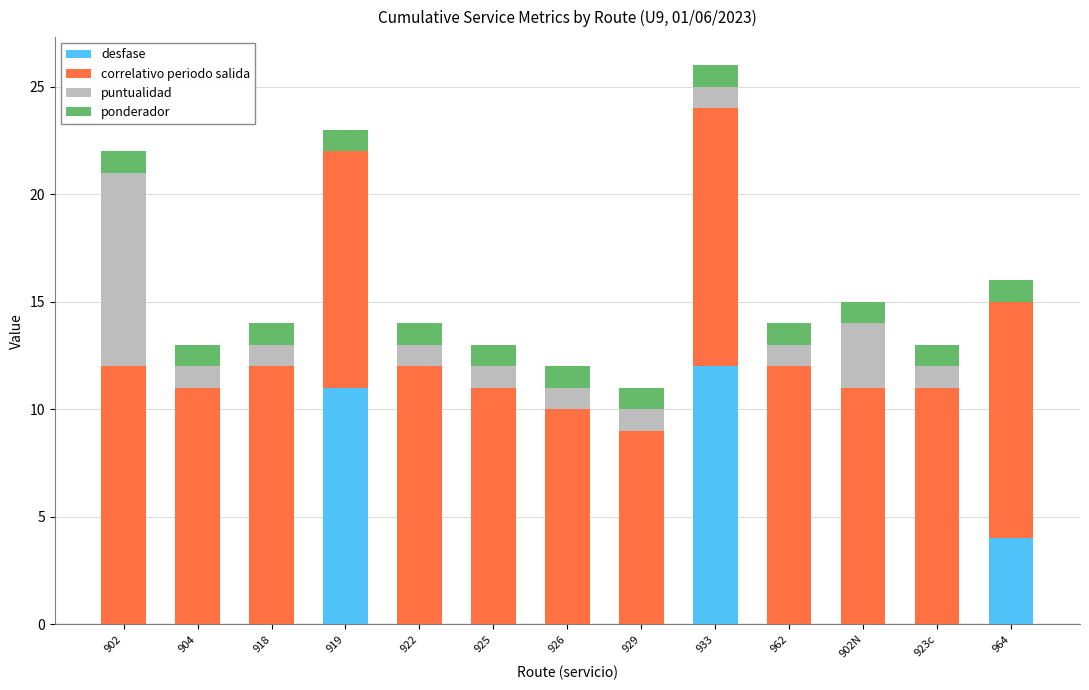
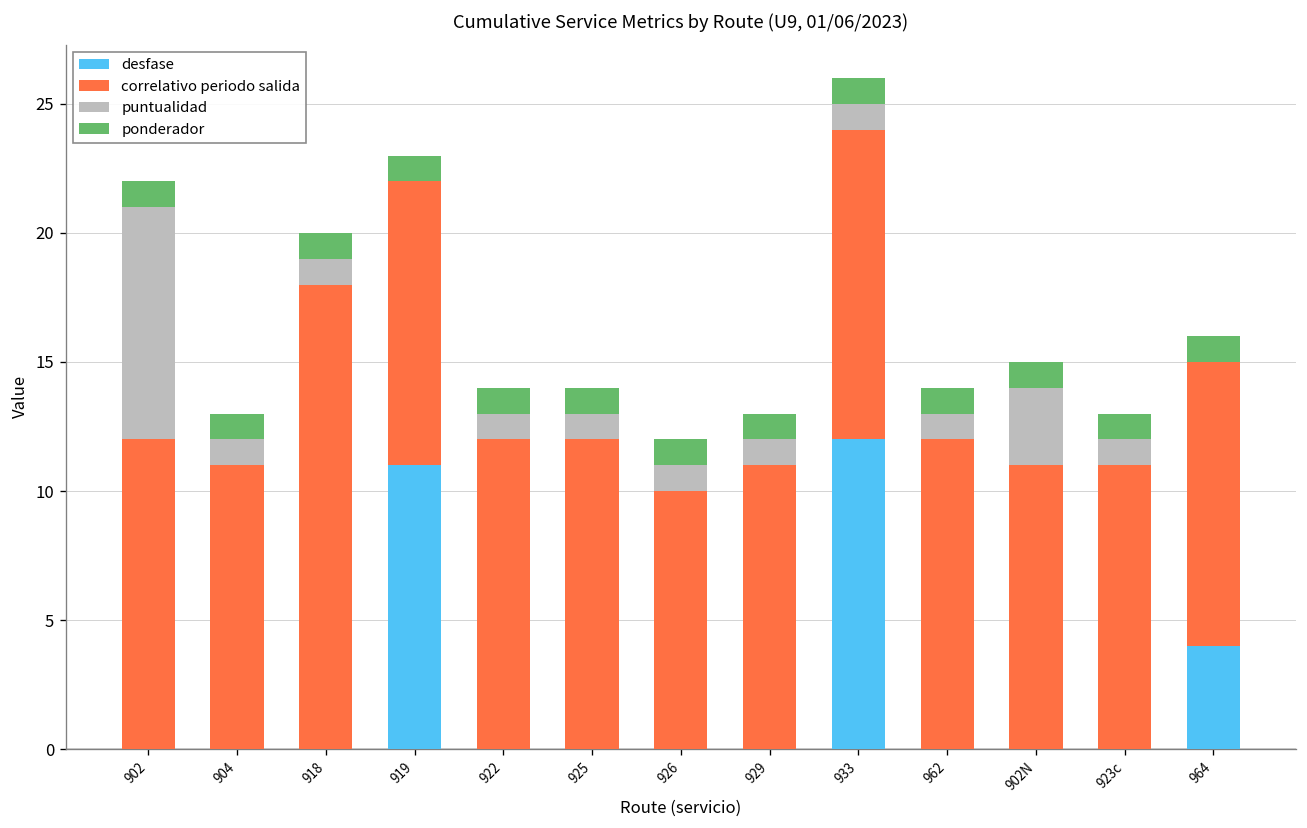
  {
    "desfase": {
      "902": 0,
      "904": 0,
      "918": 0,
      "919": 11,
      "922": 0,
      "925": 0,
      "926": 0,
      "929": 0,
      "933": 12,
      "962": 0,
      "902N": 0,
      "923c": 0,
      "964": 4
    },
    "correlativo periodo salida": {
      "902": 12,
      "904": 11,
-     "918": 12,
+     "918": 18,
      "919": 11,
      "922": 12,
-     "925": 11,
+     "925": 12,
      "926": 10,
-     "929": 9,
+     "929": 11,
      "933": 12,
      "962": 12,
      "902N": 11,
      "923c": 11,
      "964": 11
    },
    "puntualidad": {
      "902": 9,
      "904": 1,
      "918": 1,
      "919": 0,
      "922": 1,
      "925": 1,
      "926": 1,
      "929": 1,
      "933": 1,
      "962": 1,
      "902N": 3,
      "923c": 1,
      "964": 0
    },
    "ponderador": {
      "902": 1,
      "904": 1,
      "918": 1,
      "919": 1,
      "922": 1,
      "925": 1,
      "926": 1,
      "929": 1,
      "933": 1,
      "962": 1,
      "902N": 1,
      "923c": 1,
      "964": 1
    }
  }
